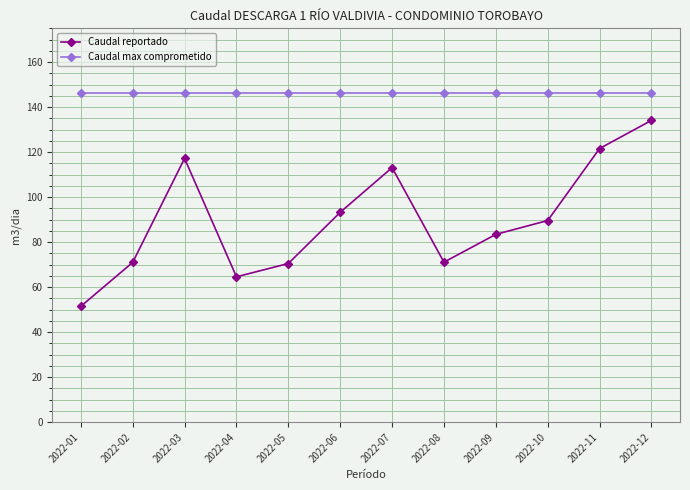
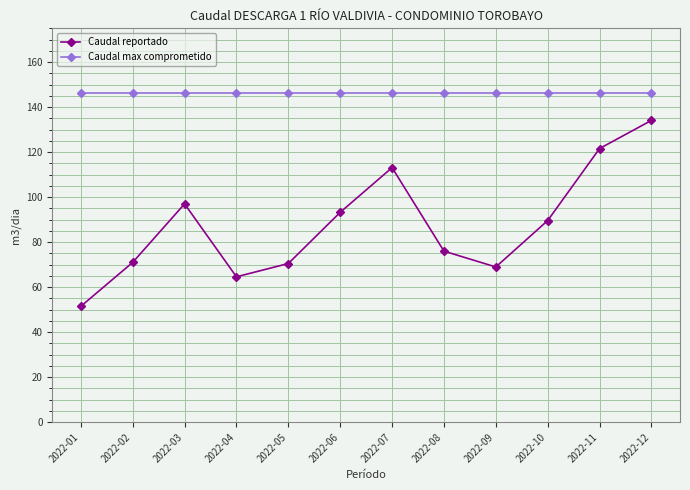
  {
    "Caudal reportado": {
      "2022-01": 51,
      "2022-02": 71,
-     "2022-03": 117,
+     "2022-03": 97,
      "2022-04": 65,
      "2022-05": 71,
      "2022-06": 93,
      "2022-07": 113,
-     "2022-08": 71,
-     "2022-09": 83,
+     "2022-08": 76,
+     "2022-09": 69,
      "2022-10": 90,
      "2022-11": 122,
      "2022-12": 134
    },
    "Caudal max comprometido": {
      "2022-01": 146,
      "2022-02": 146,
      "2022-03": 146,
      "2022-04": 146,
      "2022-05": 146,
      "2022-06": 146,
      "2022-07": 146,
      "2022-08": 146,
      "2022-09": 146,
      "2022-10": 146,
      "2022-11": 146,
      "2022-12": 146
    }
  }
